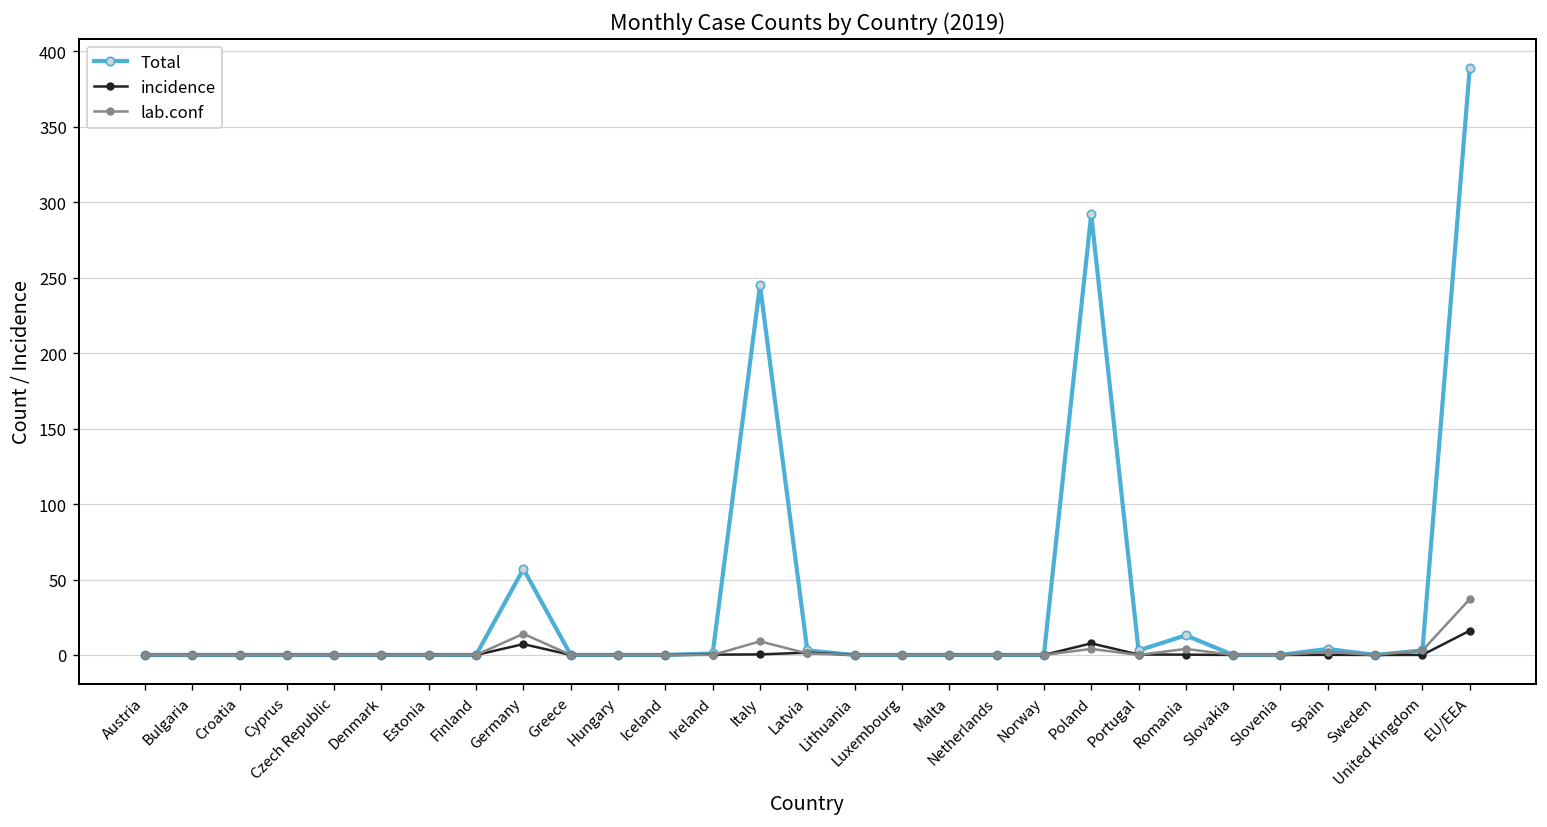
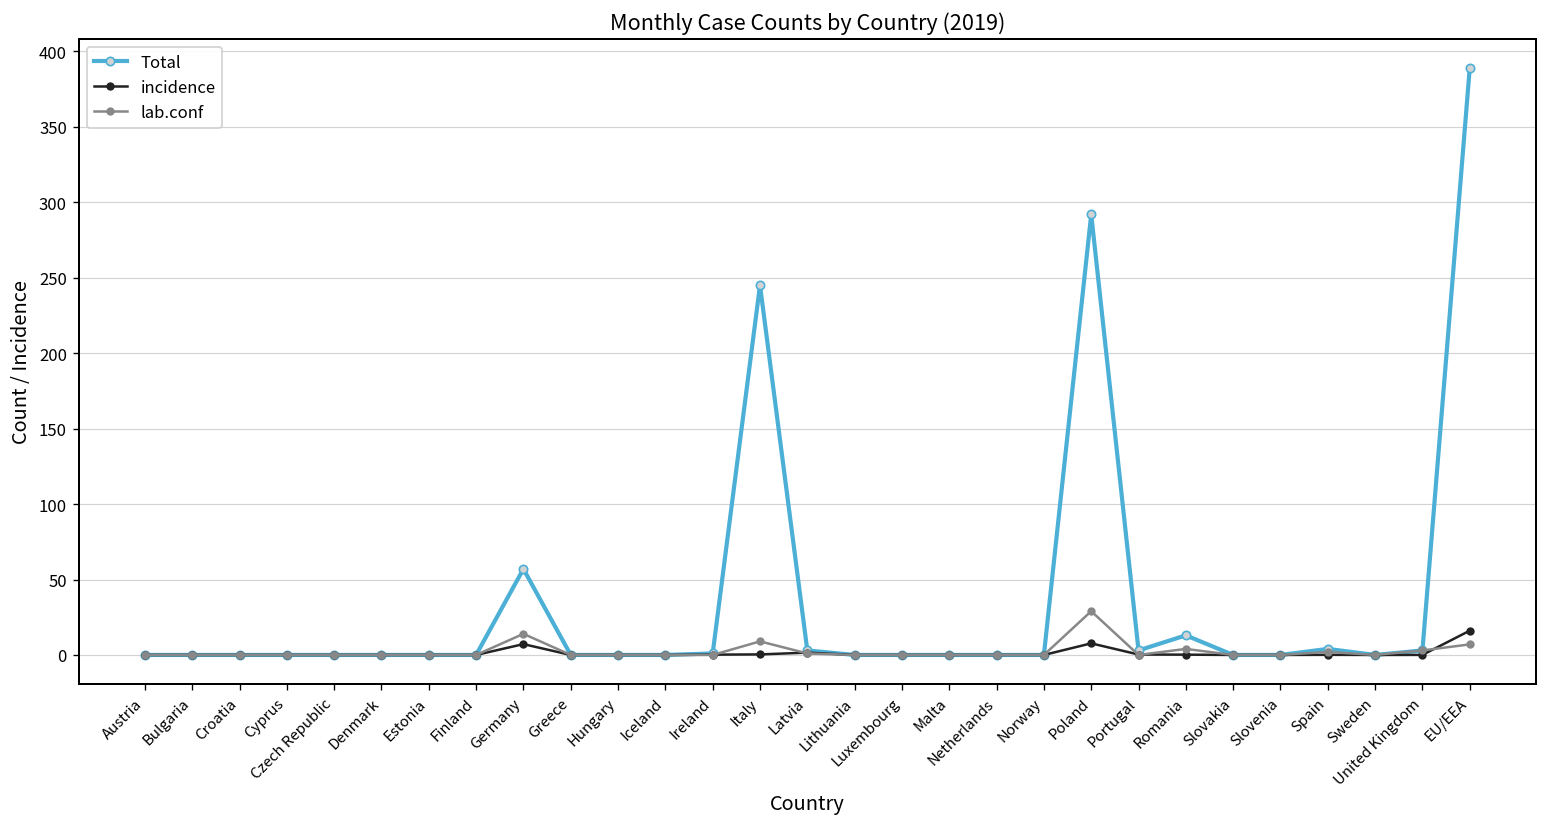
  {
    "Total": {
      "Germany": 57,
      "Italy": 245,
      "Poland": 292,
      "Portugal": 3,
      "Romania": 13,
      "EU/EEA": 389
    },
    "incidence": {
      "Germany": 7,
      "Italy": 0,
      "Poland": 8,
      "Romania": 0,
      "United Kingdom": 0,
      "EU/EEA": 16
    },
    "lab.conf": {
      "Germany": 14,
      "Italy": 9,
-     "Poland": 4,
+     "Poland": 29,
      "Romania": 4,
-     "EU/EEA": 37
+     "EU/EEA": 7
    }
  }
